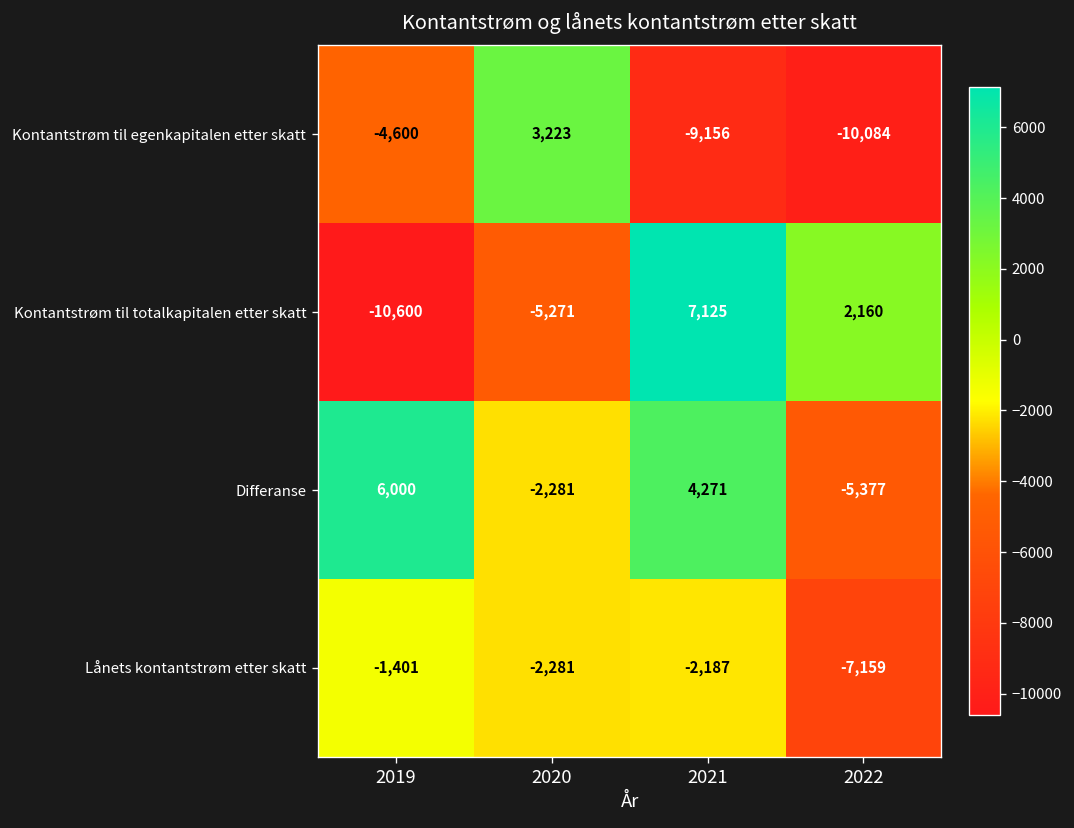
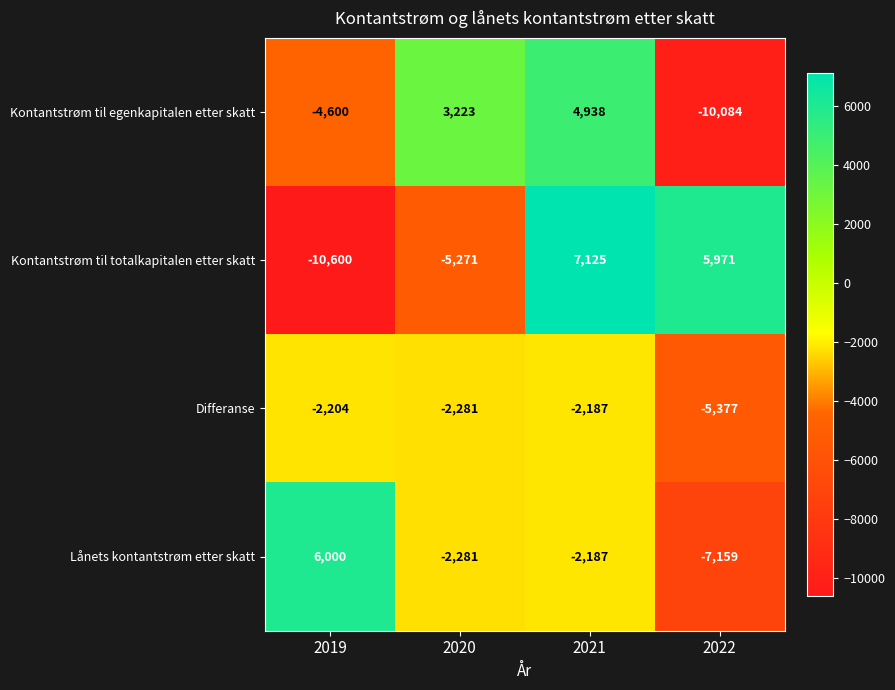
  {
    "Kontantstrøm til egenkapitalen etter skatt": {
      "2019": "-4,600",
      "2020": "3,223",
-     "2021": "-9,156",
+     "2021": "4,938",
      "2022": "-10,084"
    },
    "Kontantstrøm til totalkapitalen etter skatt": {
      "2019": "-10,600",
      "2020": "-5,271",
      "2021": "7,125",
-     "2022": "2,160"
+     "2022": "5,971"
    },
    "Differanse": {
-     "2019": "6,000",
+     "2019": "-2,204",
      "2020": "-2,281",
-     "2021": "4,271",
+     "2021": "-2,187",
      "2022": "-5,377"
    },
    "Lånets kontantstrøm etter skatt": {
-     "2019": "-1,401",
+     "2019": "6,000",
      "2020": "-2,281",
      "2021": "-2,187",
      "2022": "-7,159"
    }
  }
